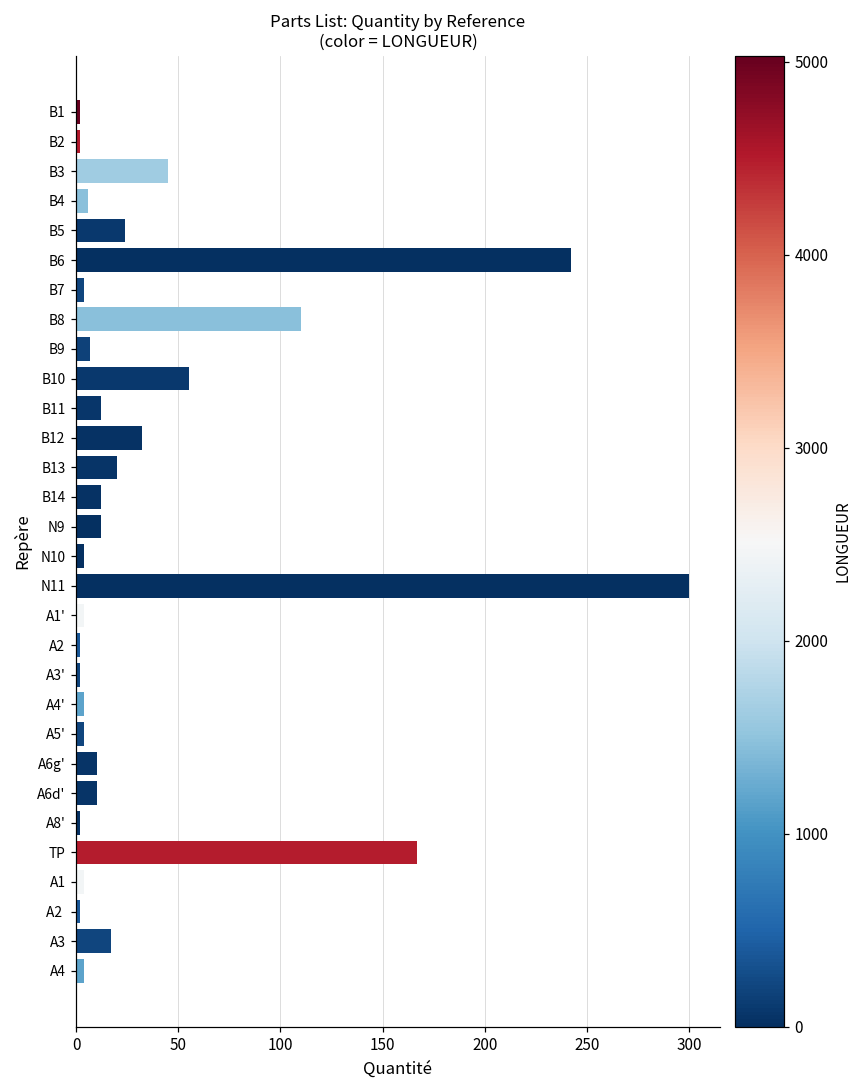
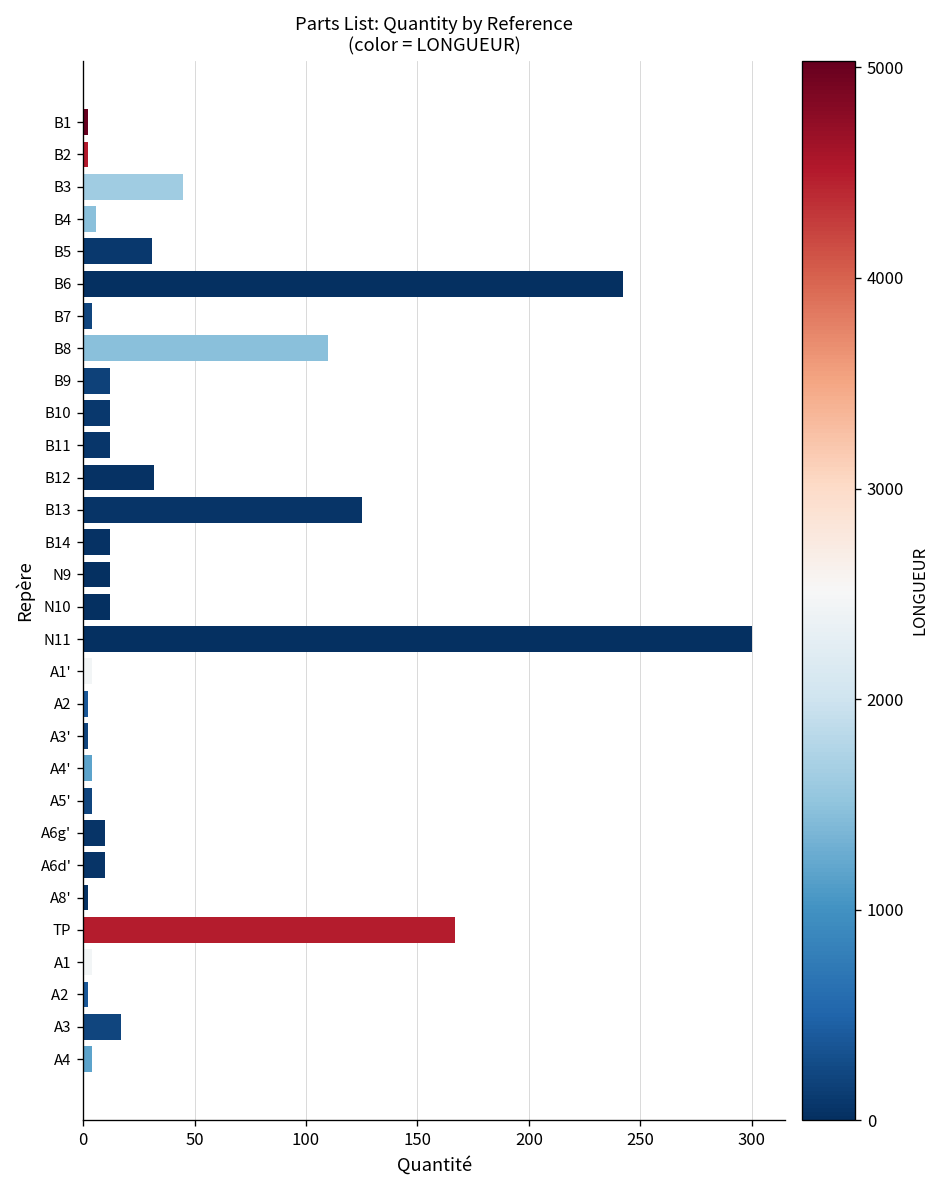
  {
    "B1": 2,
    "B2": 2,
    "B3": 45,
    "B4": 6,
-   "B5": 24,
+   "B5": 31,
    "B6": 242,
    "B7": 4,
    "B8": 110,
-   "B9": 7,
-   "B10": 55,
+   "B9": 12,
+   "B10": 12,
    "B11": 12,
    "B12": 32,
-   "B13": 20,
+   "B13": 125,
    "B14": 12,
    "N9": 12,
-   "N10": 4,
+   "N10": 12,
    "N11": 300,
    "A1'": 4,
    "A3'": 2,
    "A4'": 4,
    "A5'": 4,
    "A6g'": 10,
    "A6d'": 10,
    "A8'": 2,
    "TP": 167,
    "A1": 4,
    "A3": 17,
    "A4": 4
  }
